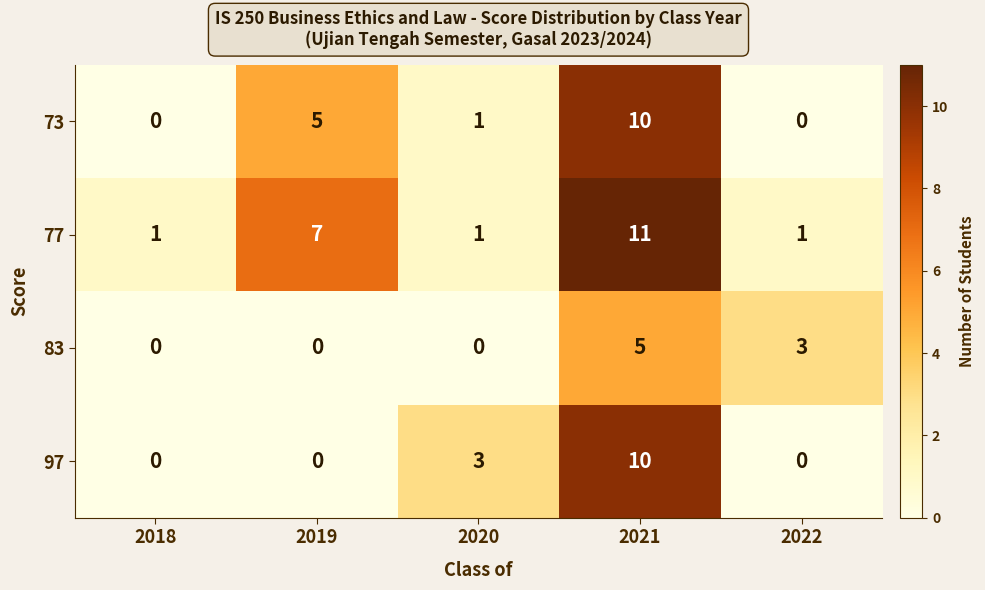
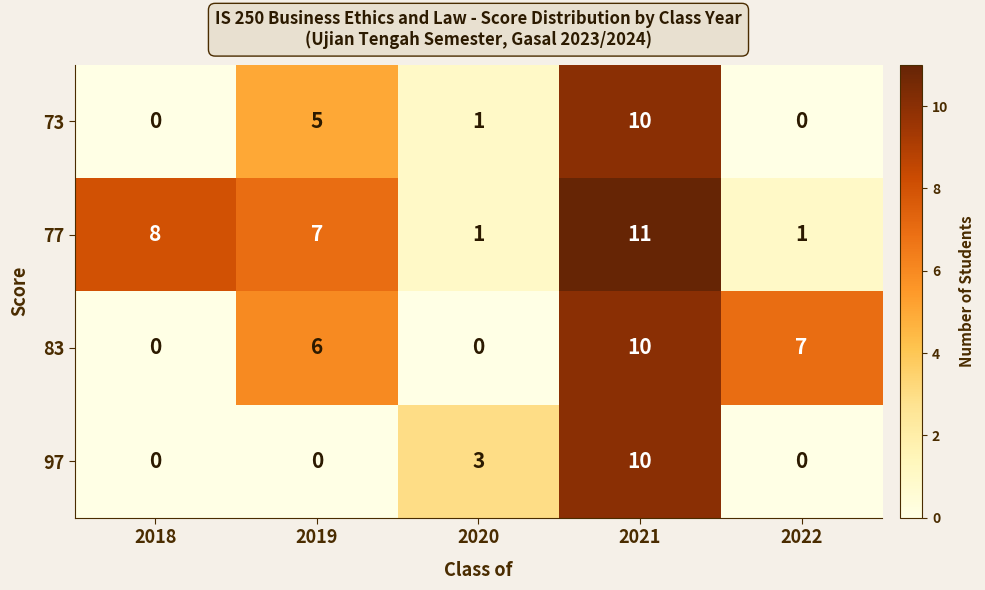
  {
    "73": {
      "2018": 0,
      "2019": 5,
      "2020": 1,
      "2021": 10,
      "2022": 0
    },
    "77": {
-     "2018": 1,
+     "2018": 8,
      "2019": 7,
      "2020": 1,
      "2021": 11,
      "2022": 1
    },
    "83": {
      "2018": 0,
-     "2019": 0,
+     "2019": 6,
      "2020": 0,
-     "2021": 5,
-     "2022": 3
+     "2021": 10,
+     "2022": 7
    },
    "97": {
      "2018": 0,
      "2019": 0,
      "2020": 3,
      "2021": 10,
      "2022": 0
    }
  }
